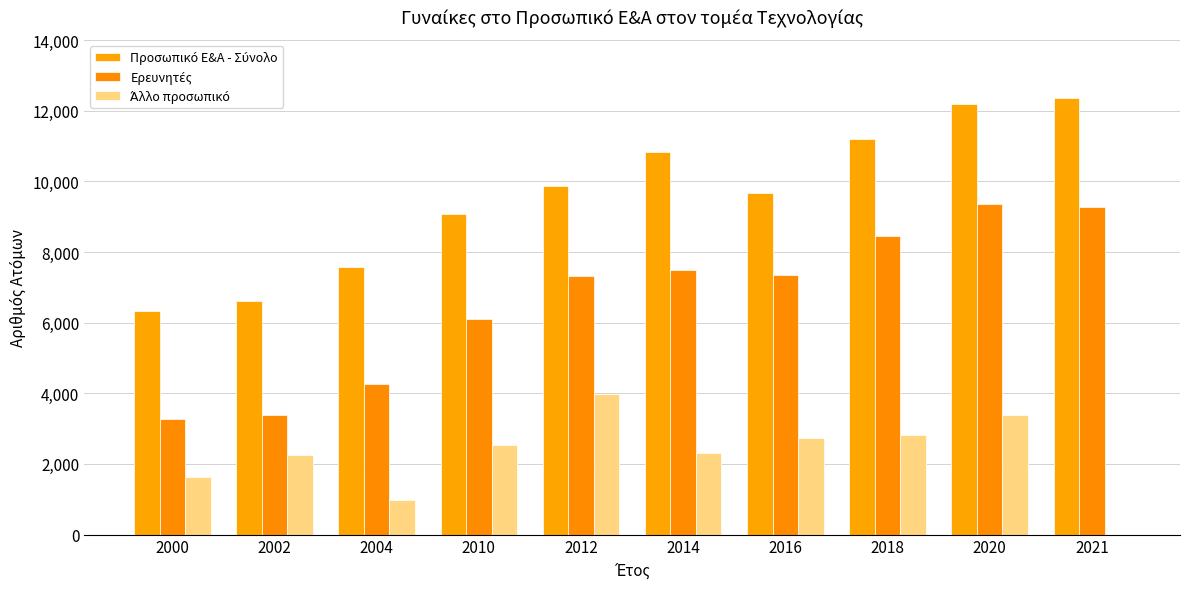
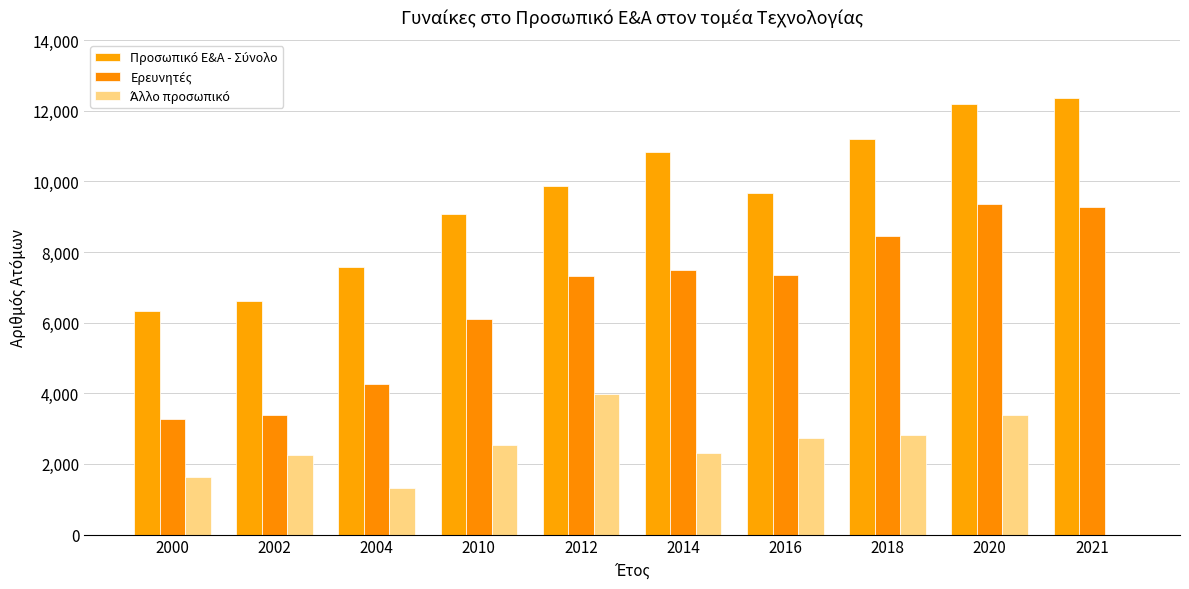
  {
    "Άλλο προσωπικό": {
      "2000": "1,600",
      "2002": "2,200",
-     "2004": "1,000",
+     "2004": "1,300",
      "2010": "2,500",
      "2012": "4,000",
      "2014": "2,300",
      "2016": "2,700",
      "2018": "2,800",
      "2020": "3,400",
      "2021": "0"
    }
  }
